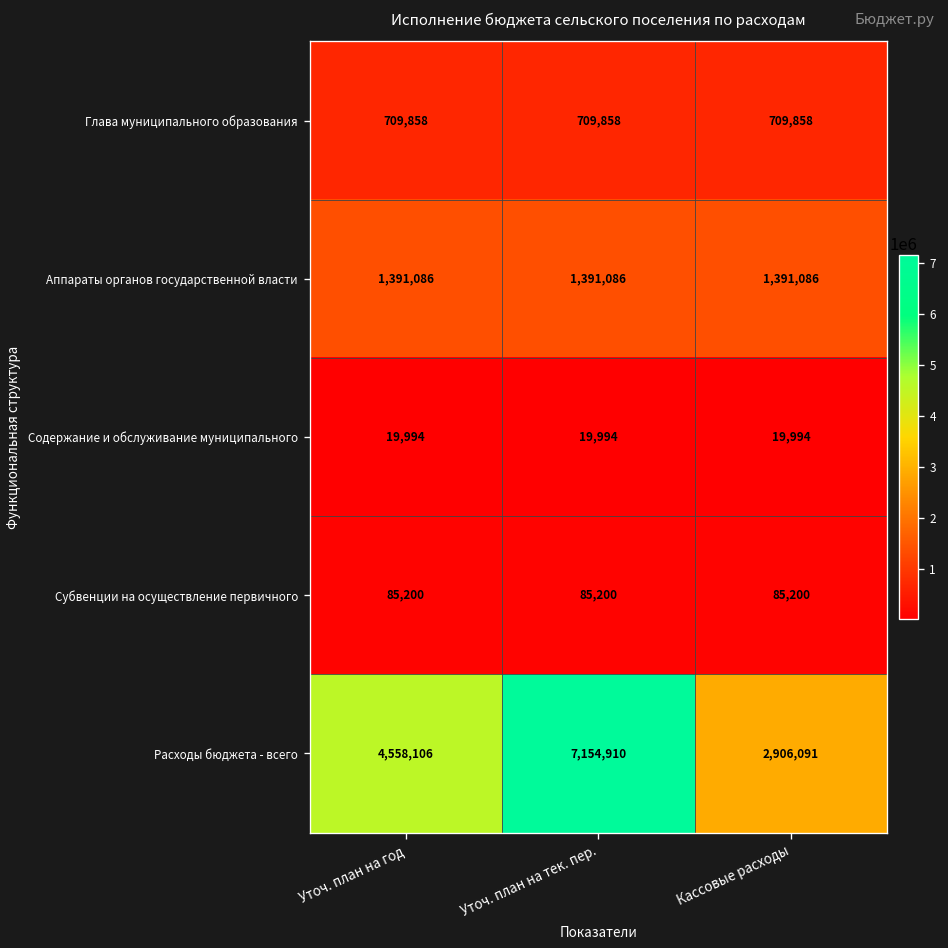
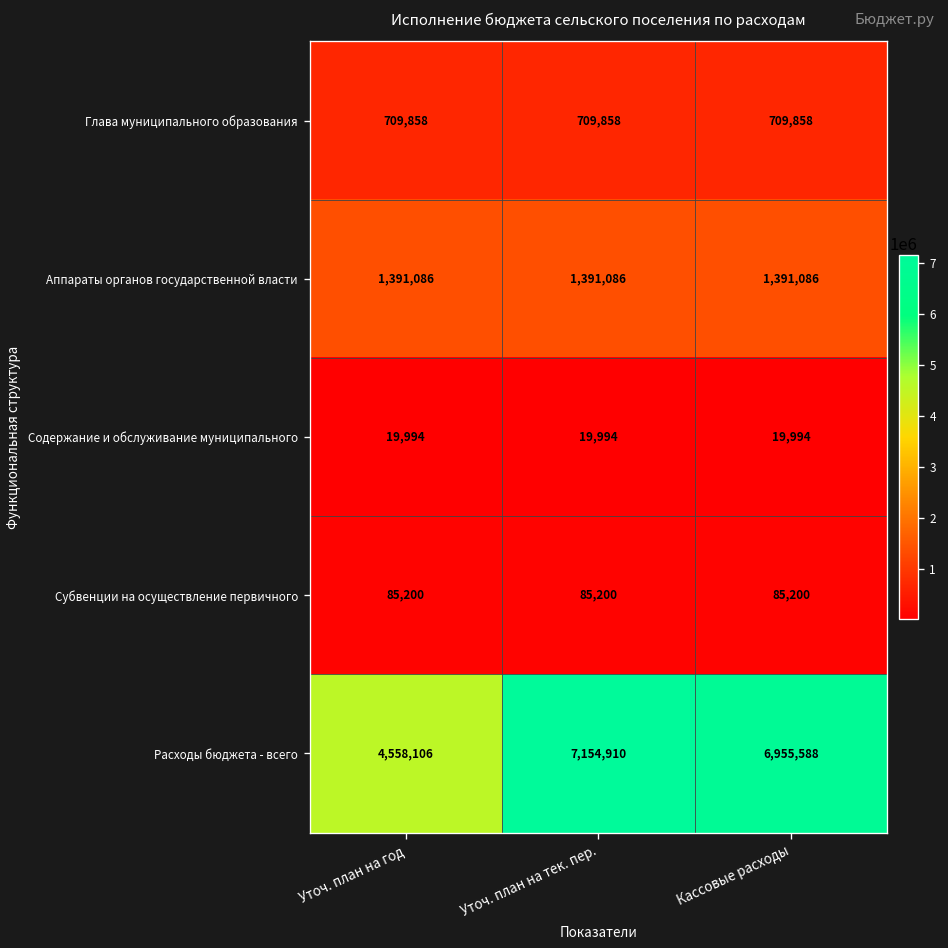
  {
    "Глава муниципального образования": {
      "Уточ. план на год": "709,858",
      "Уточ. план на тек. пер.": "709,858",
      "Кассовые расходы": "709,858"
    },
    "Аппараты органов государственной власти": {
      "Уточ. план на год": "1,391,086",
      "Уточ. план на тек. пер.": "1,391,086",
      "Кассовые расходы": "1,391,086"
    },
    "Содержание и обслуживание муниципального": {
      "Уточ. план на год": "19,994",
      "Уточ. план на тек. пер.": "19,994",
      "Кассовые расходы": "19,994"
    },
    "Субвенции на осуществление первичного": {
      "Уточ. план на год": "85,200",
      "Уточ. план на тек. пер.": "85,200",
      "Кассовые расходы": "85,200"
    },
    "Расходы бюджета - всего": {
      "Уточ. план на год": "4,558,106",
      "Уточ. план на тек. пер.": "7,154,910",
-     "Кассовые расходы": "2,906,091"
+     "Кассовые расходы": "6,955,588"
    }
  }
